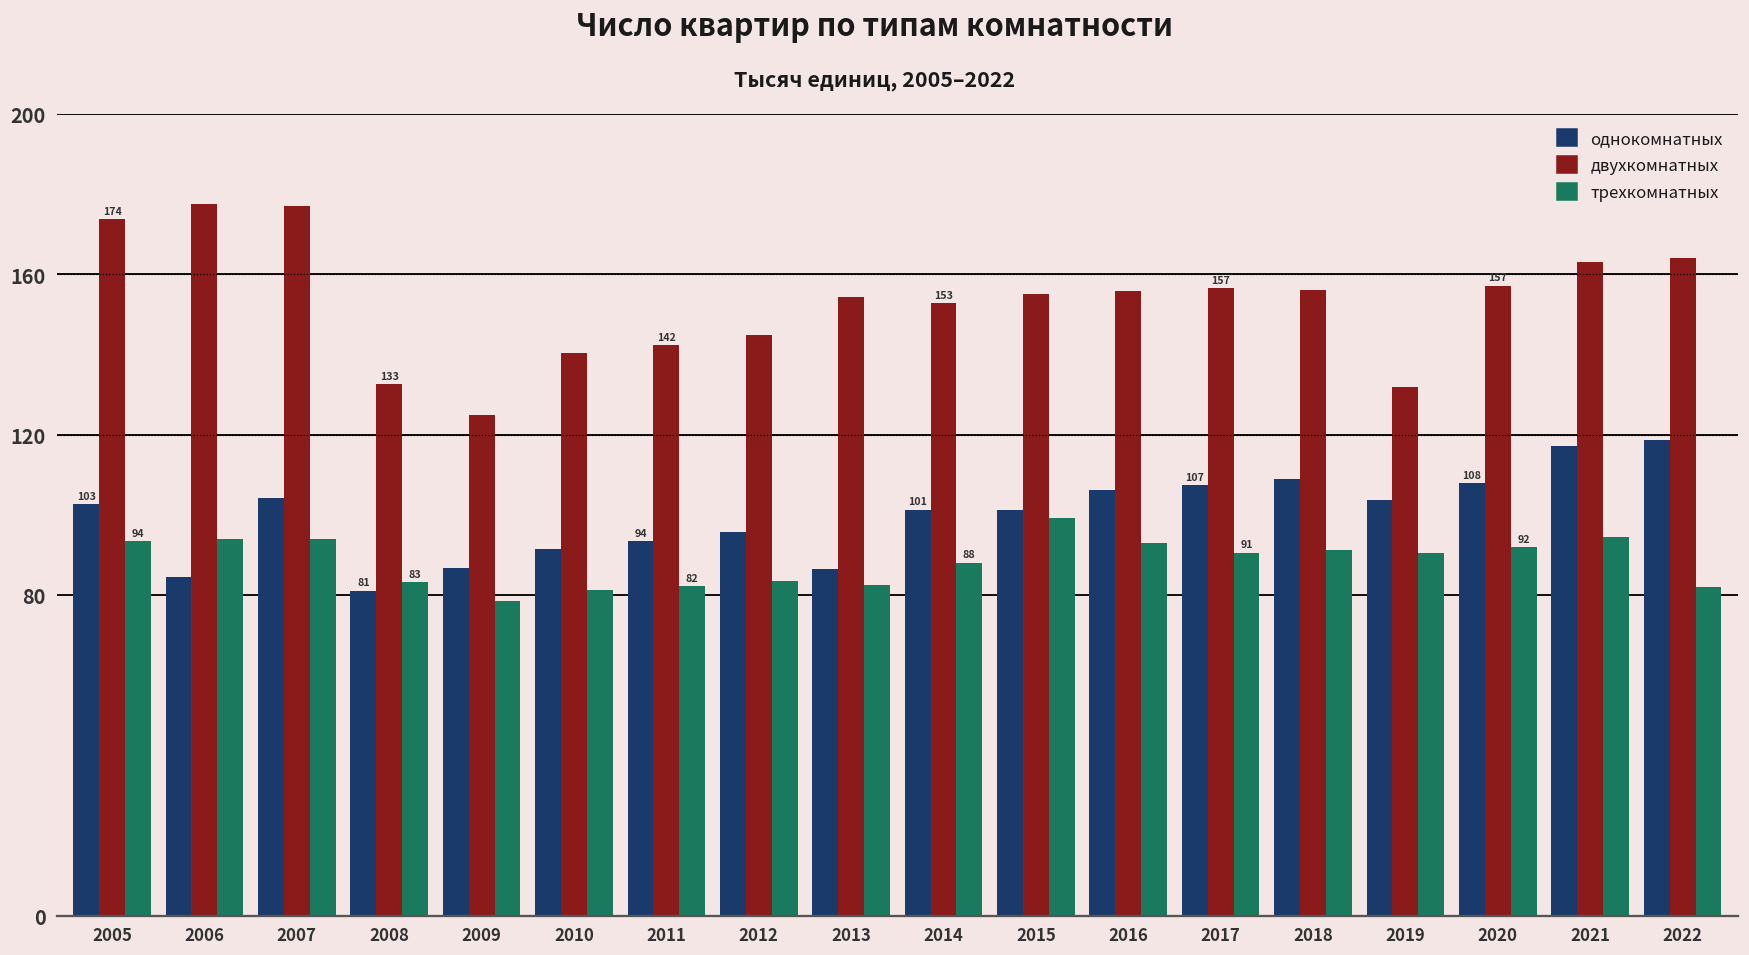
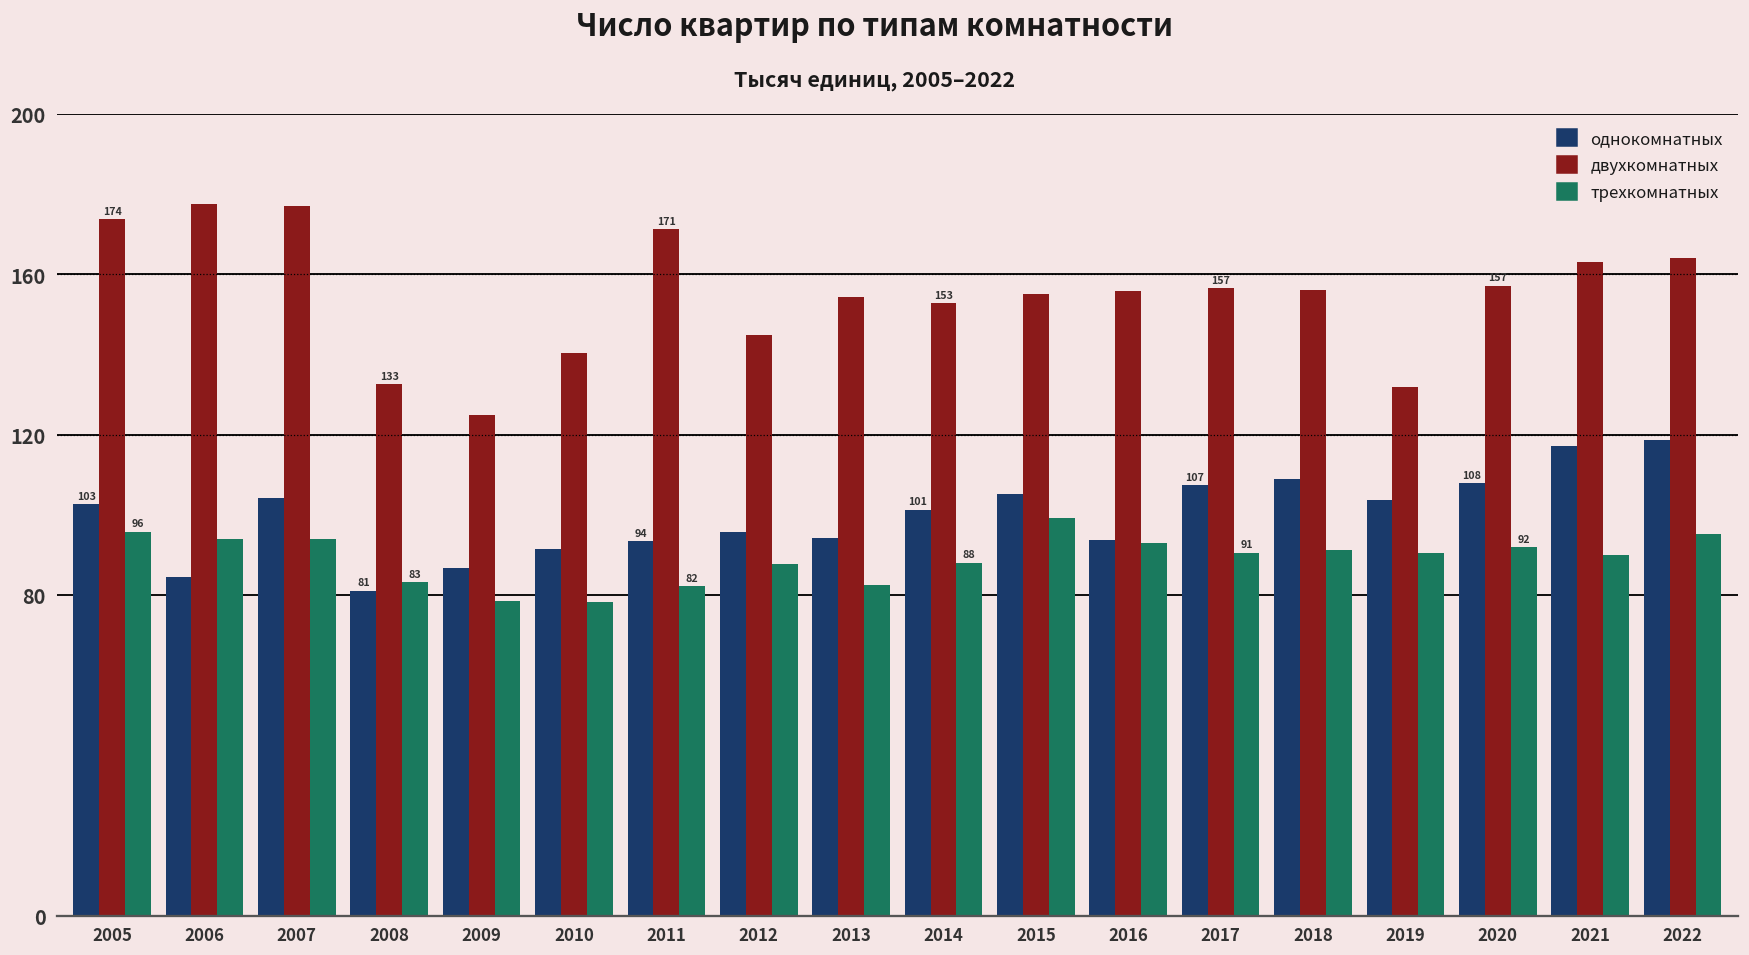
  {
    "однокомнатных": {
      "2006": 84,
      "2007": 104,
      "2009": 87,
      "2010": 92,
      "2012": 96,
-     "2013": 87,
-     "2015": 101,
-     "2016": 106,
+     "2013": 94,
+     "2015": 105,
+     "2016": 94,
      "2018": 109,
      "2019": 104,
      "2021": 117,
      "2022": 119
    },
    "двухкомнатных": {
      "2005": 174,
      "2008": 133,
-     "2011": 142,
+     "2011": 171,
      "2014": 153,
      "2017": 157,
      "2020": 157
    },
    "трехкомнатных": {
-     "2005": 94,
+     "2005": 96,
      "2008": 83,
-     "2010": 81,
+     "2010": 78,
      "2011": 82,
-     "2012": 84,
+     "2012": 88,
      "2014": 88,
      "2017": 91,
      "2020": 92,
-     "2021": 95,
-     "2022": 82
+     "2021": 90,
+     "2022": 95
    }
  }
